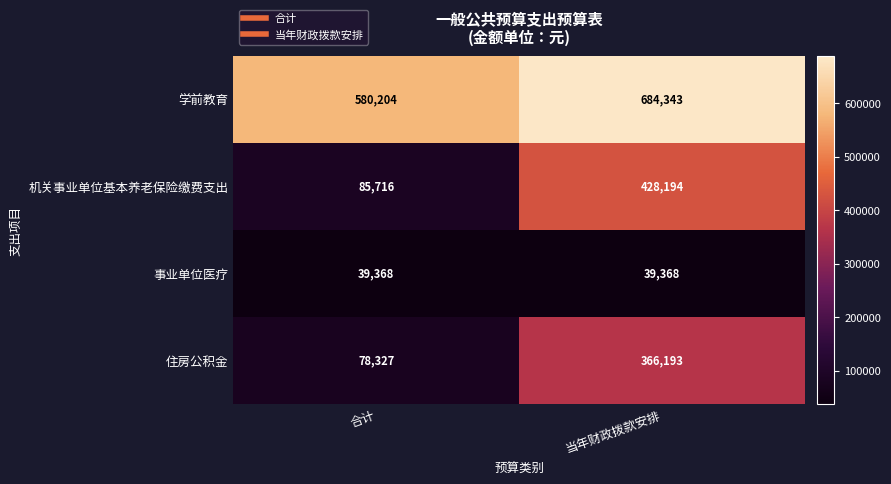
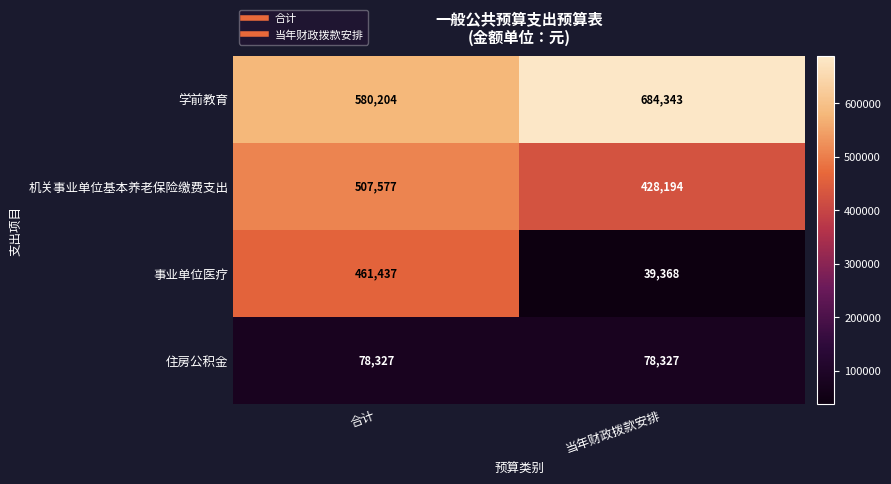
  {
    "学前教育": {
      "合计": "580,204",
      "当年财政拨款安排": "684,343"
    },
    "机关事业单位基本养老保险缴费支出": {
-     "合计": "85,716",
+     "合计": "507,577",
      "当年财政拨款安排": "428,194"
    },
    "事业单位医疗": {
-     "合计": "39,368",
+     "合计": "461,437",
      "当年财政拨款安排": "39,368"
    },
    "住房公积金": {
      "合计": "78,327",
-     "当年财政拨款安排": "366,193"
+     "当年财政拨款安排": "78,327"
    }
  }
